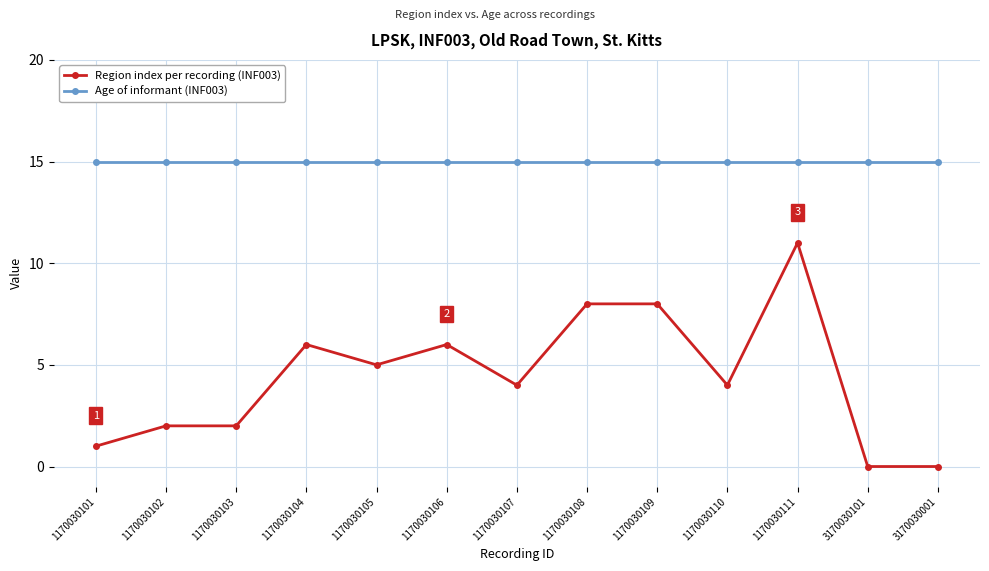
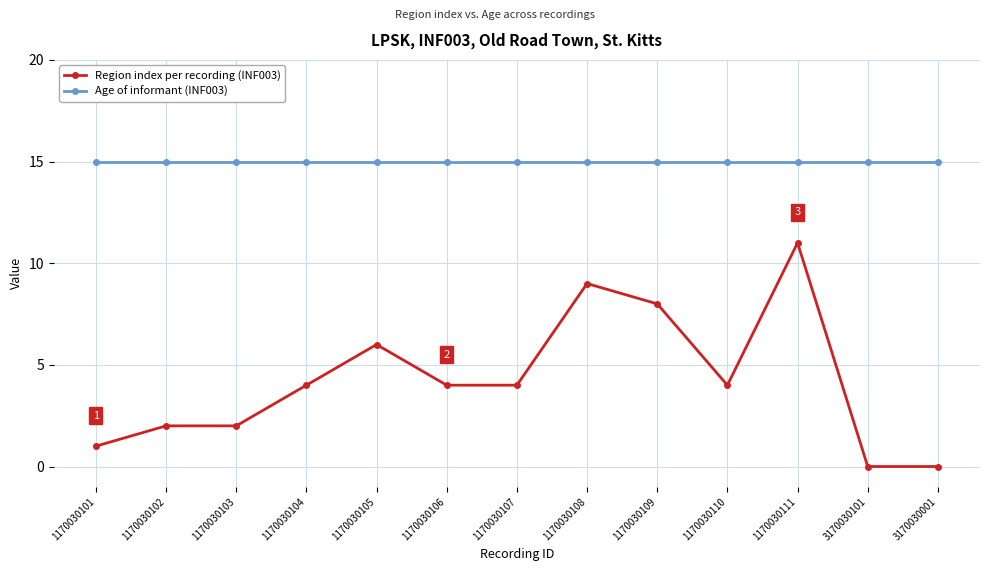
  {
    "Region index per recording (INF003)": {
      "1170030102": 2,
      "1170030103": 2,
-     "1170030104": 6,
-     "1170030105": 5,
-     "1170030106": 6,
+     "1170030104": 4,
+     "1170030105": 6,
+     "1170030106": 4,
      "1170030107": 4,
-     "1170030108": 8,
+     "1170030108": 9,
      "1170030109": 8,
      "1170030110": 4,
      "1170030111": 11,
      "3170030101": 0,
      "3170030001": 0
    },
    "Age of informant (INF003)": {
      "1170030101": 15,
      "1170030102": 15,
      "1170030103": 15,
      "1170030104": 15,
      "1170030105": 15,
      "1170030106": 15,
      "1170030107": 15,
      "1170030108": 15,
      "1170030109": 15,
      "1170030110": 15,
      "1170030111": 15,
      "3170030101": 15,
      "3170030001": 15
    }
  }
